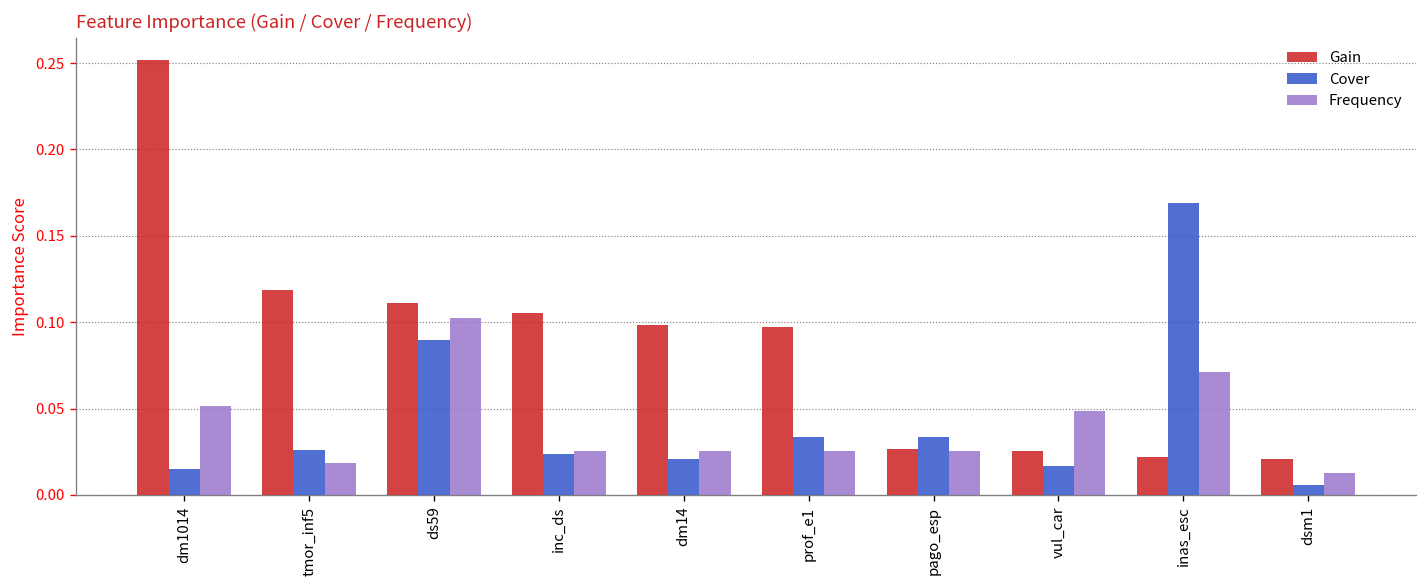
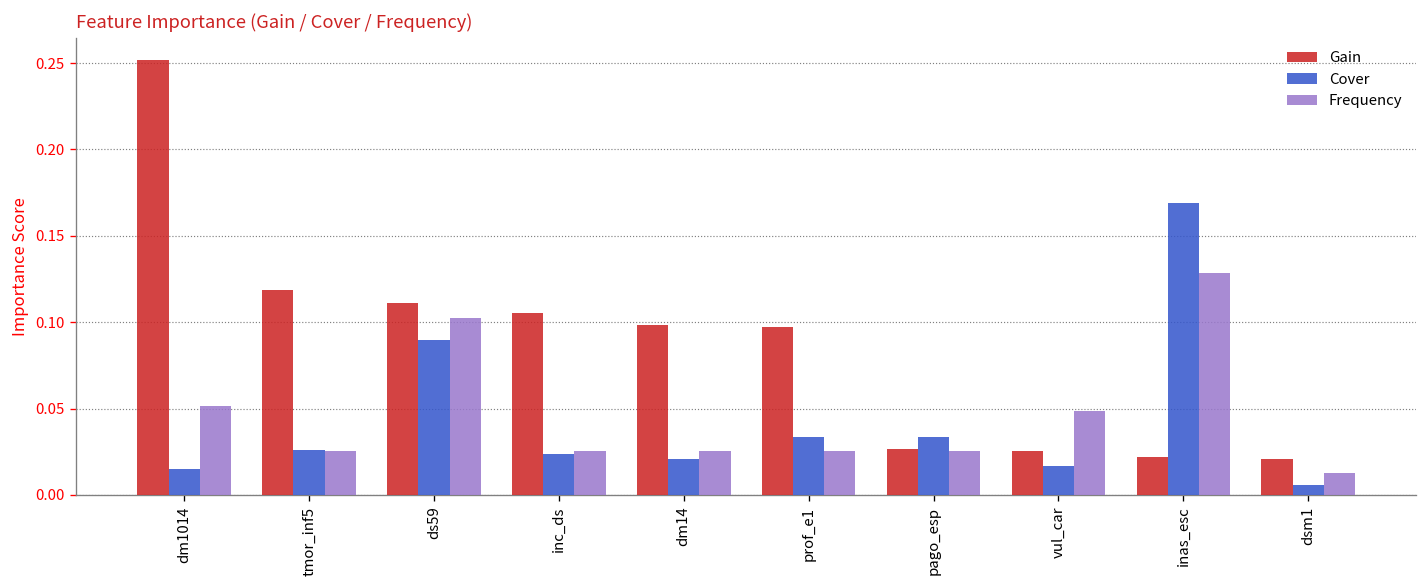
  {
    "Gain": {
      "dm1014": 0.252,
      "tmor_inf5": 0.119,
      "ds59": 0.111,
      "inc_ds": 0.105,
      "dm14": 0.099,
      "prof_e1": 0.097,
      "pago_esp": 0.027,
      "vul_car": 0.025,
      "inas_esc": 0.022,
      "dsm1": 0.021
    },
    "Cover": {
      "dm1014": 0.015,
      "tmor_inf5": 0.026,
      "ds59": 0.090,
      "inc_ds": 0.024,
      "dm14": 0.021,
      "prof_e1": 0.034,
      "pago_esp": 0.034,
      "vul_car": 0.017,
      "inas_esc": 0.169,
      "dsm1": 0.006
    },
    "Frequency": {
      "dm1014": 0.051,
-     "tmor_inf5": 0.019,
+     "tmor_inf5": 0.026,
      "ds59": 0.103,
      "inc_ds": 0.026,
      "dm14": 0.026,
      "prof_e1": 0.026,
      "pago_esp": 0.026,
      "vul_car": 0.048,
-     "inas_esc": 0.071,
+     "inas_esc": 0.128,
      "dsm1": 0.013
    }
  }
